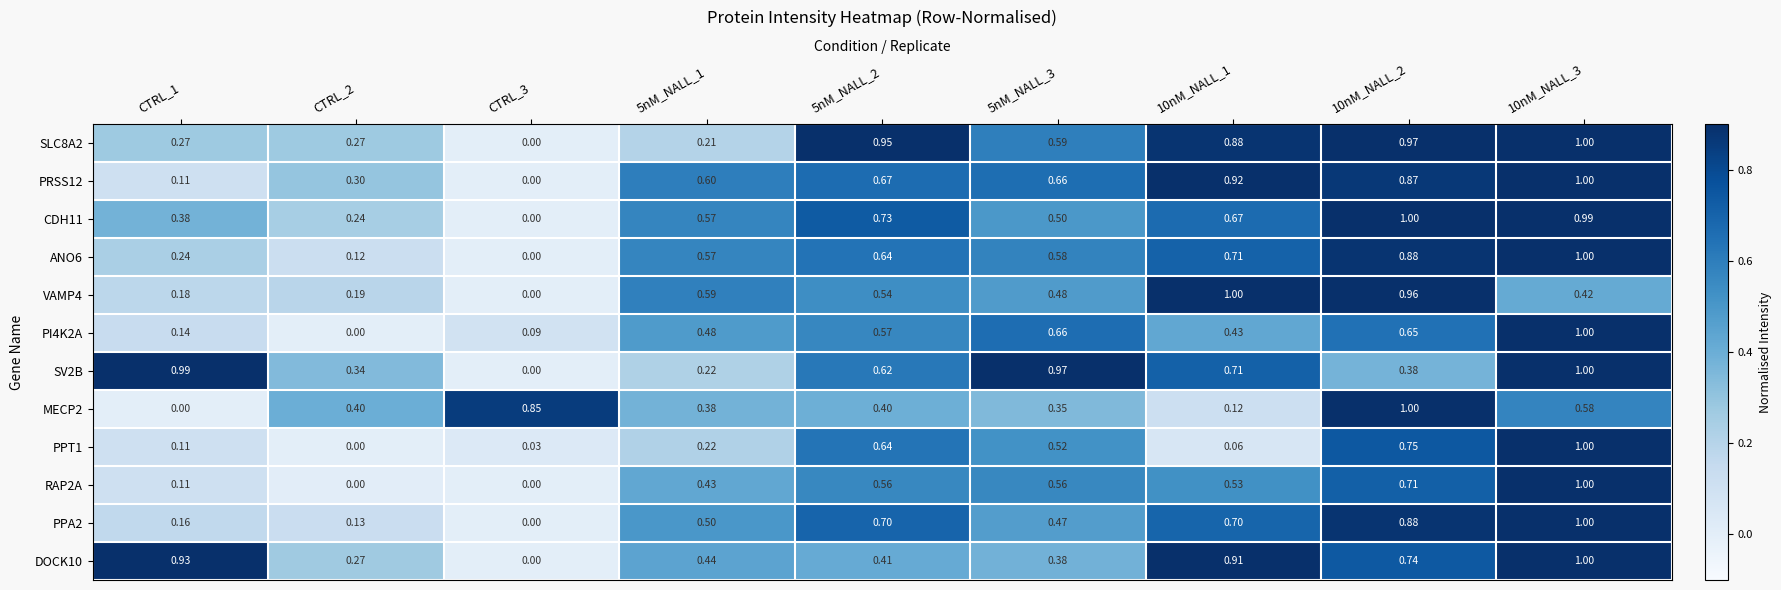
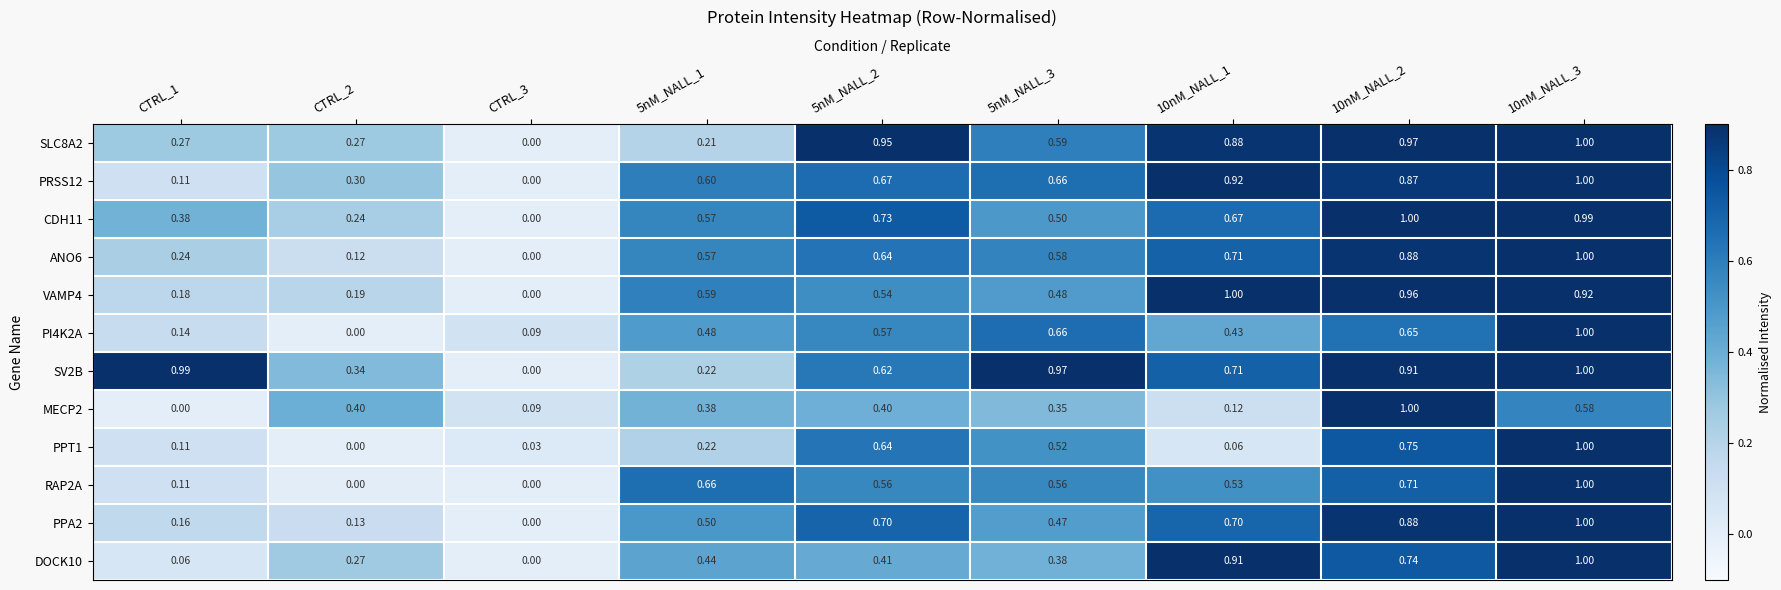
  {
    "SLC8A2": {
      "CTRL_1": 0.27,
      "CTRL_2": 0.27,
      "CTRL_3": 0.00,
      "5nM_NALL_1": 0.21,
      "5nM_NALL_2": 0.95,
      "5nM_NALL_3": 0.59,
      "10nM_NALL_1": 0.88,
      "10nM_NALL_2": 0.97,
      "10nM_NALL_3": 1.00
    },
    "PRSS12": {
      "CTRL_1": 0.11,
      "CTRL_2": 0.30,
      "CTRL_3": 0.00,
      "5nM_NALL_1": 0.60,
      "5nM_NALL_2": 0.67,
      "5nM_NALL_3": 0.66,
      "10nM_NALL_1": 0.92,
      "10nM_NALL_2": 0.87,
      "10nM_NALL_3": 1.00
    },
    "CDH11": {
      "CTRL_1": 0.38,
      "CTRL_2": 0.24,
      "CTRL_3": 0.00,
      "5nM_NALL_1": 0.57,
      "5nM_NALL_2": 0.73,
      "5nM_NALL_3": 0.50,
      "10nM_NALL_1": 0.67,
      "10nM_NALL_2": 1.00,
      "10nM_NALL_3": 0.99
    },
    "ANO6": {
      "CTRL_1": 0.24,
      "CTRL_2": 0.12,
      "CTRL_3": 0.00,
      "5nM_NALL_1": 0.57,
      "5nM_NALL_2": 0.64,
      "5nM_NALL_3": 0.58,
      "10nM_NALL_1": 0.71,
      "10nM_NALL_2": 0.88,
      "10nM_NALL_3": 1.00
    },
    "VAMP4": {
      "CTRL_1": 0.18,
      "CTRL_2": 0.19,
      "CTRL_3": 0.00,
      "5nM_NALL_1": 0.59,
      "5nM_NALL_2": 0.54,
      "5nM_NALL_3": 0.48,
      "10nM_NALL_1": 1.00,
      "10nM_NALL_2": 0.96,
-     "10nM_NALL_3": 0.42
+     "10nM_NALL_3": 0.92
    },
    "PI4K2A": {
      "CTRL_1": 0.14,
      "CTRL_2": 0.00,
      "CTRL_3": 0.09,
      "5nM_NALL_1": 0.48,
      "5nM_NALL_2": 0.57,
      "5nM_NALL_3": 0.66,
      "10nM_NALL_1": 0.43,
      "10nM_NALL_2": 0.65,
      "10nM_NALL_3": 1.00
    },
    "SV2B": {
      "CTRL_1": 0.99,
      "CTRL_2": 0.34,
      "CTRL_3": 0.00,
      "5nM_NALL_1": 0.22,
      "5nM_NALL_2": 0.62,
      "5nM_NALL_3": 0.97,
      "10nM_NALL_1": 0.71,
-     "10nM_NALL_2": 0.38,
+     "10nM_NALL_2": 0.91,
      "10nM_NALL_3": 1.00
    },
    "MECP2": {
      "CTRL_1": 0.00,
      "CTRL_2": 0.40,
-     "CTRL_3": 0.85,
+     "CTRL_3": 0.09,
      "5nM_NALL_1": 0.38,
      "5nM_NALL_2": 0.40,
      "5nM_NALL_3": 0.35,
      "10nM_NALL_1": 0.12,
      "10nM_NALL_2": 1.00,
      "10nM_NALL_3": 0.58
    },
    "PPT1": {
      "CTRL_1": 0.11,
      "CTRL_2": 0.00,
      "CTRL_3": 0.03,
      "5nM_NALL_1": 0.22,
      "5nM_NALL_2": 0.64,
      "5nM_NALL_3": 0.52,
      "10nM_NALL_1": 0.06,
      "10nM_NALL_2": 0.75,
      "10nM_NALL_3": 1.00
    },
    "RAP2A": {
      "CTRL_1": 0.11,
      "CTRL_2": 0.00,
      "CTRL_3": 0.00,
-     "5nM_NALL_1": 0.43,
+     "5nM_NALL_1": 0.66,
      "5nM_NALL_2": 0.56,
      "5nM_NALL_3": 0.56,
      "10nM_NALL_1": 0.53,
      "10nM_NALL_2": 0.71,
      "10nM_NALL_3": 1.00
    },
    "PPA2": {
      "CTRL_1": 0.16,
      "CTRL_2": 0.13,
      "CTRL_3": 0.00,
      "5nM_NALL_1": 0.50,
      "5nM_NALL_2": 0.70,
      "5nM_NALL_3": 0.47,
      "10nM_NALL_1": 0.70,
      "10nM_NALL_2": 0.88,
      "10nM_NALL_3": 1.00
    },
    "DOCK10": {
-     "CTRL_1": 0.93,
+     "CTRL_1": 0.06,
      "CTRL_2": 0.27,
      "CTRL_3": 0.00,
      "5nM_NALL_1": 0.44,
      "5nM_NALL_2": 0.41,
      "5nM_NALL_3": 0.38,
      "10nM_NALL_1": 0.91,
      "10nM_NALL_2": 0.74,
      "10nM_NALL_3": 1.00
    }
  }
